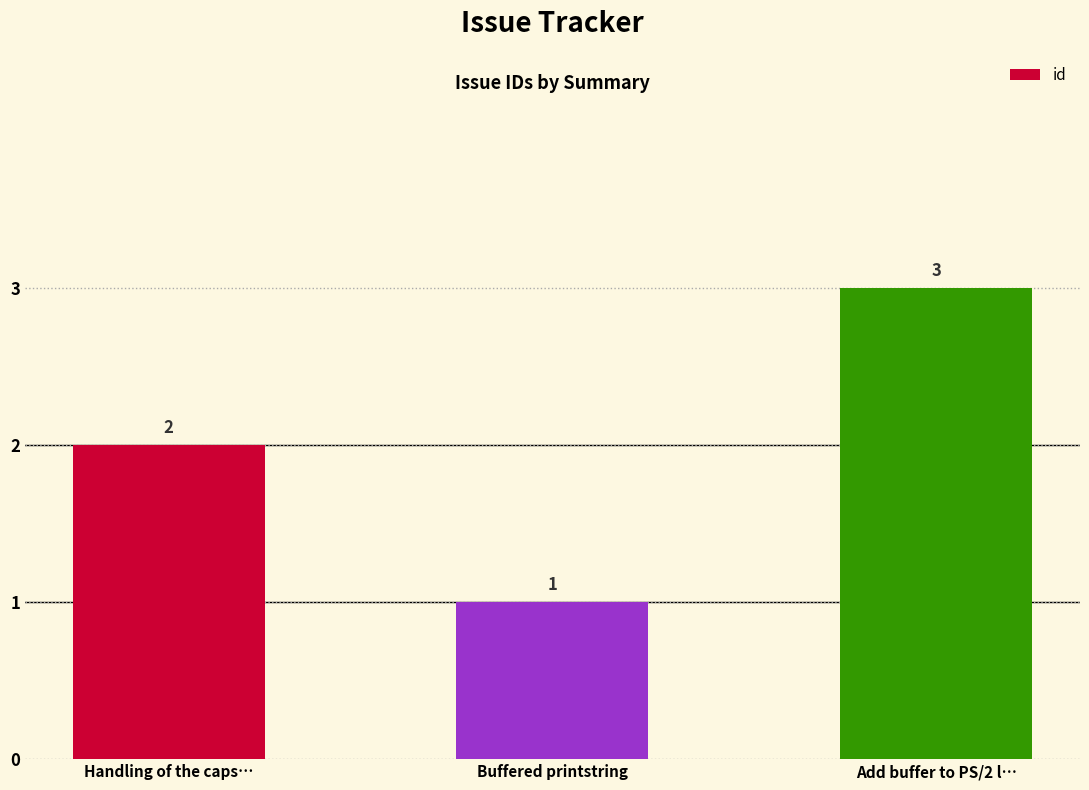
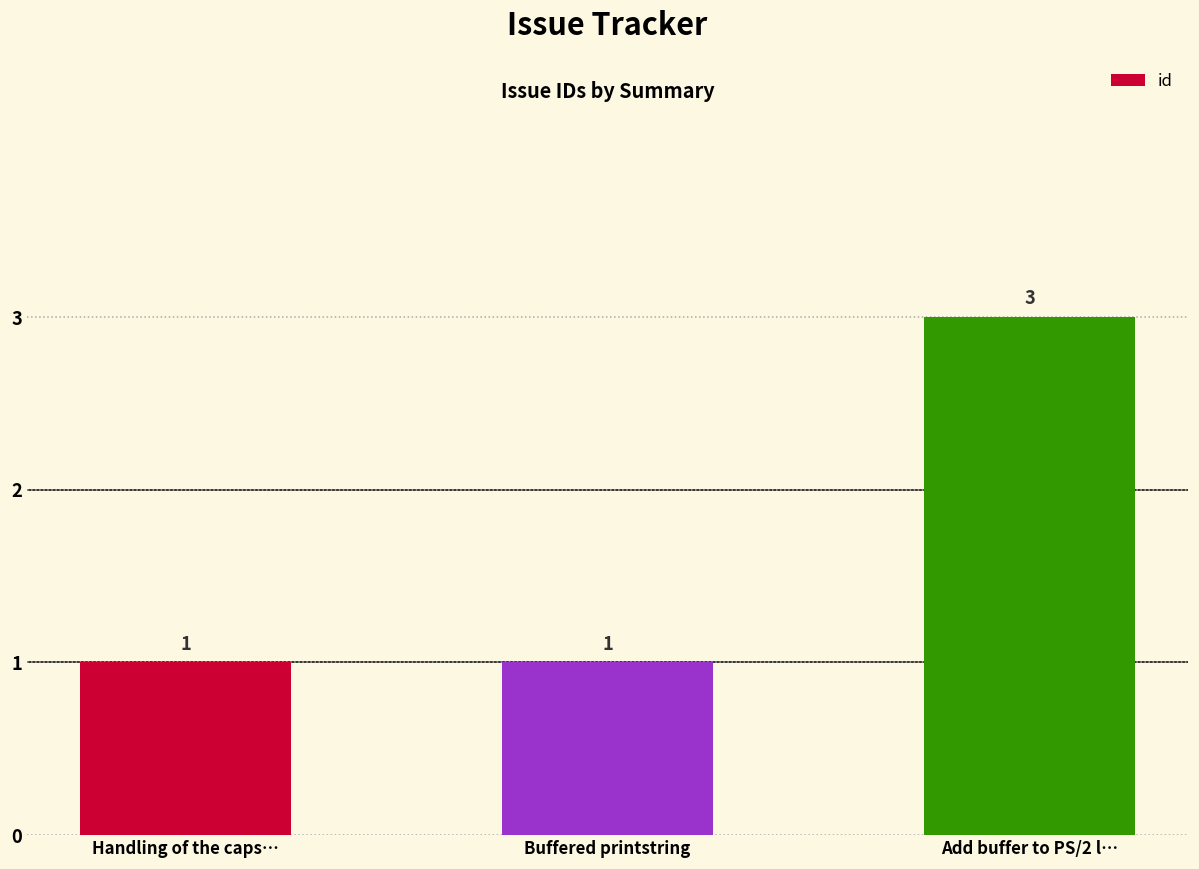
  {
-   "Handling of the caps…": 2,
+   "Handling of the caps…": 1,
    "Buffered printstring": 1,
    "Add buffer to PS/2 l…": 3
  }
